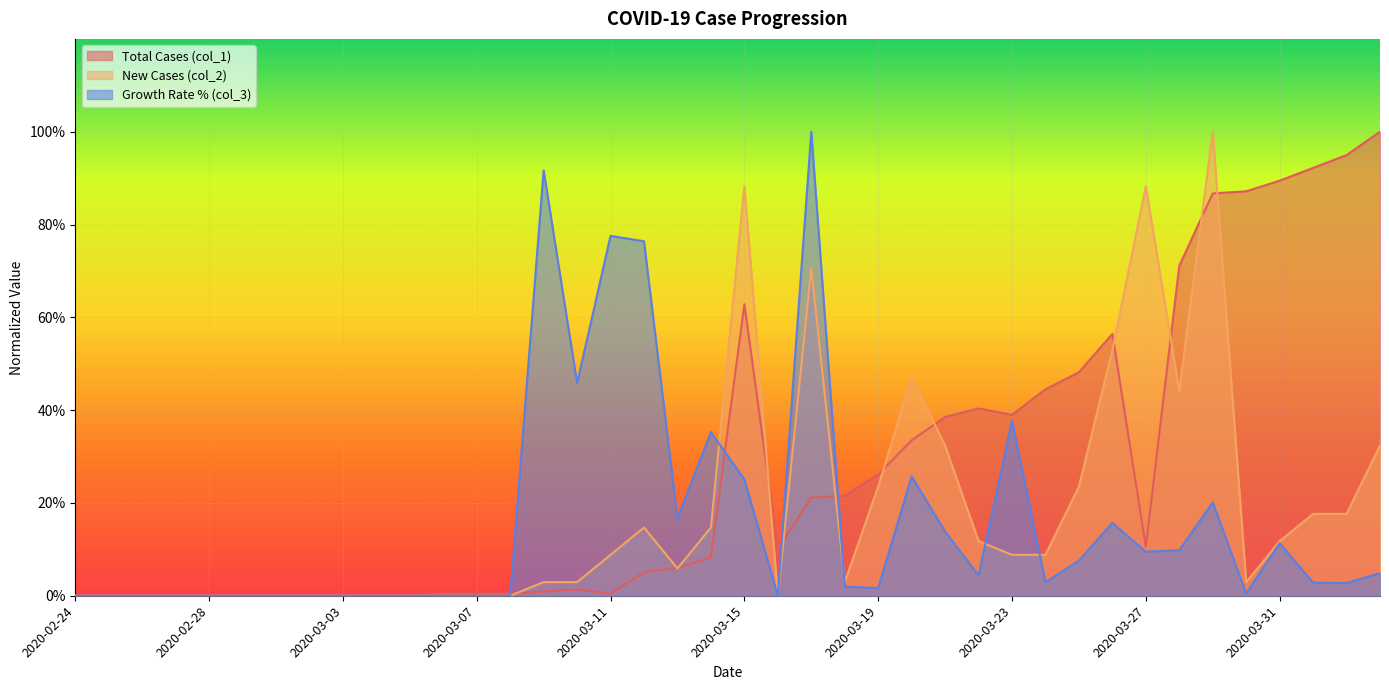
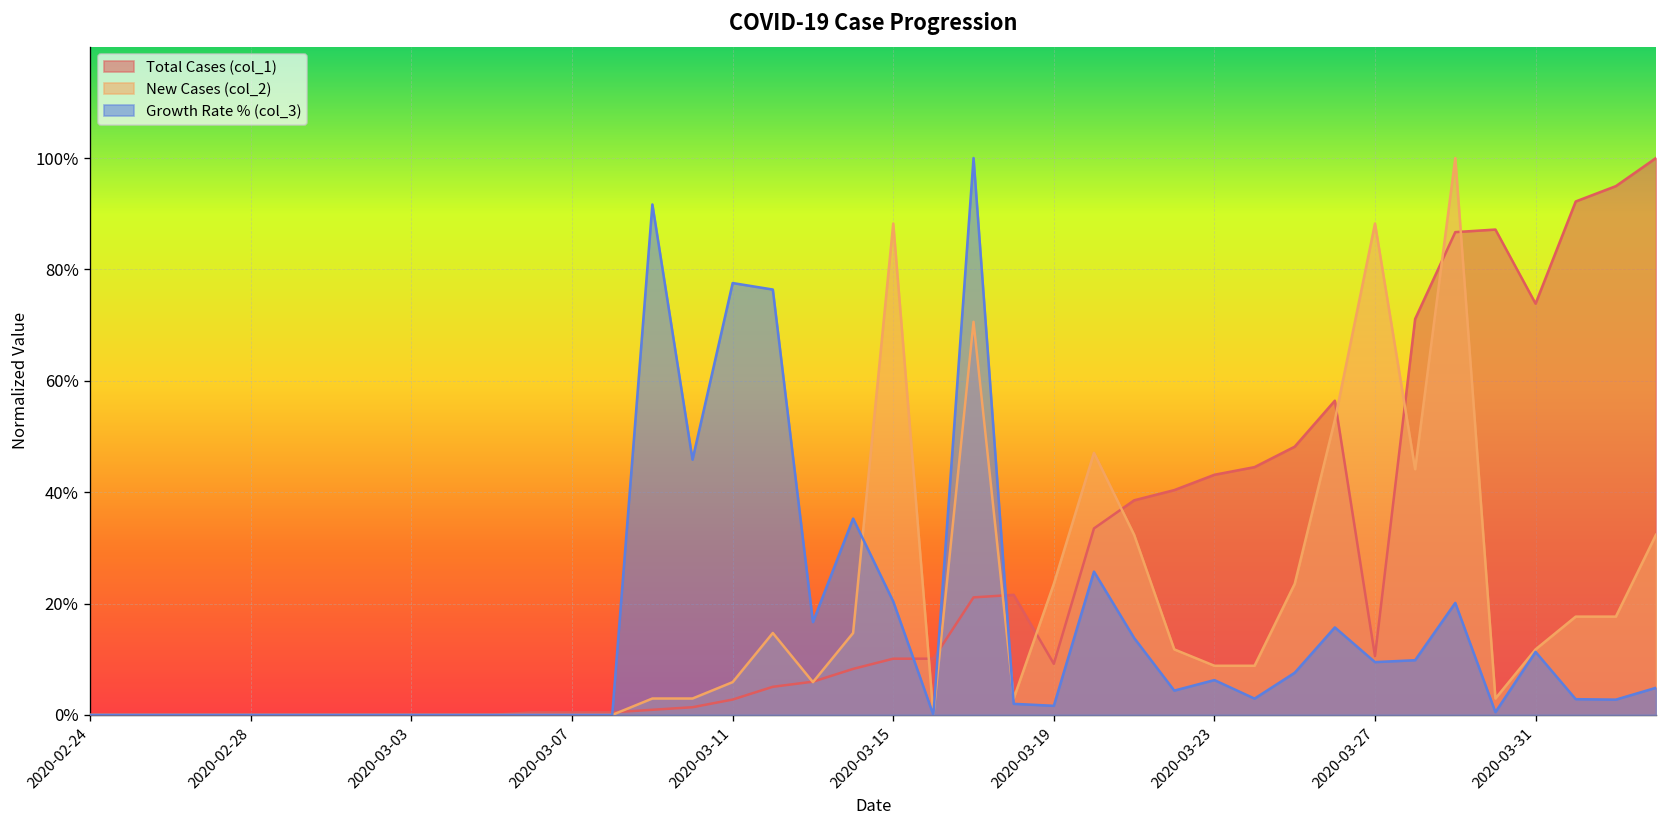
  {
    "Total Cases (col_1)": {
-     "2020-03-11": "0%",
-     "2020-03-15": "63%",
-     "2020-03-19": "26%",
-     "2020-03-23": "39%",
+     "2020-03-11": "3%",
+     "2020-03-15": "10%",
+     "2020-03-19": "9%",
+     "2020-03-23": "43%",
      "2020-03-27": "11%",
-     "2020-03-31": "89%"
+     "2020-03-31": "74%"
    },
    "New Cases (col_2)": {
-     "2020-03-11": "9%",
+     "2020-03-11": "6%",
      "2020-03-15": "88%",
      "2020-03-19": "24%",
      "2020-03-23": "9%",
      "2020-03-27": "88%"
    },
    "Growth Rate % (col_3)": {
      "2020-03-11": "78%",
-     "2020-03-15": "25%",
+     "2020-03-15": "20%",
      "2020-03-19": "2%",
-     "2020-03-23": "38%",
+     "2020-03-23": "6%",
      "2020-03-27": "9%"
    }
  }
